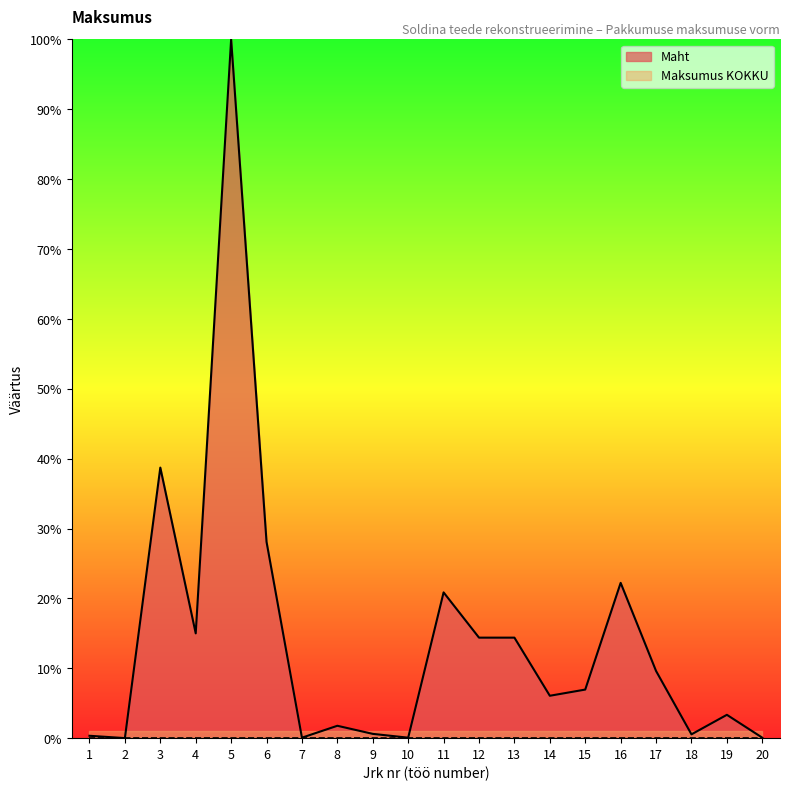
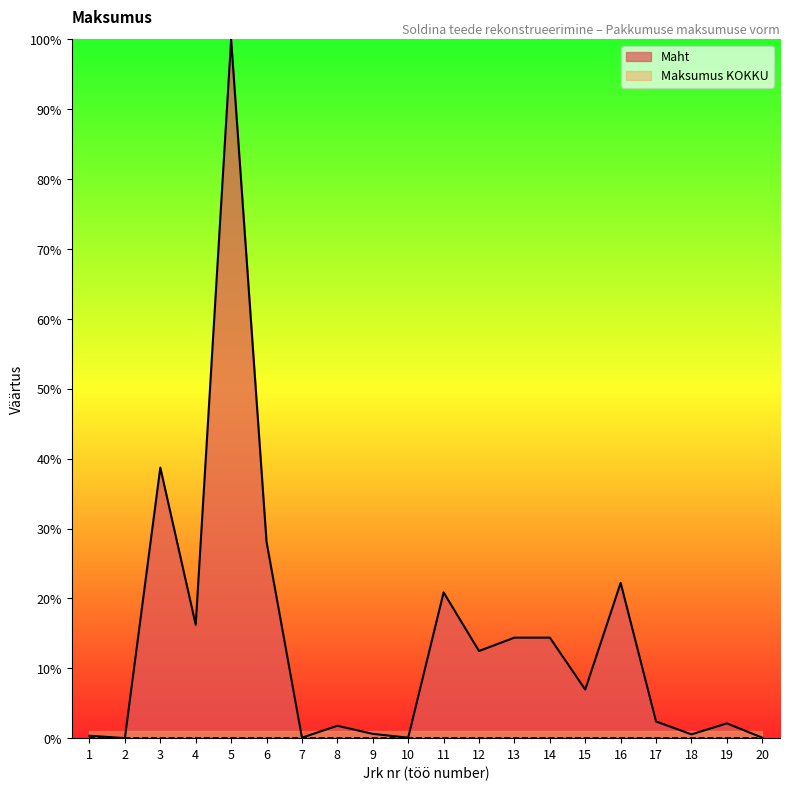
  {
    "Maht": {
      "3": "39%",
-     "4": "15%",
+     "4": "16%",
      "5": "100%",
      "6": "28%",
      "8": "2%",
      "9": "1%",
      "11": "21%",
-     "12": "14%",
+     "12": "12%",
      "13": "14%",
-     "14": "6%",
+     "14": "14%",
      "15": "7%",
      "16": "22%",
-     "17": "10%",
+     "17": "2%",
      "18": "1%",
-     "19": "3%"
+     "19": "2%"
    },
    "Maksumus KOKKU": {
      "1": "1%",
      "2": "1%",
      "3": "1%",
      "4": "1%",
      "5": "1%",
      "6": "1%",
      "7": "1%",
      "8": "1%",
      "9": "1%",
      "10": "1%",
      "11": "1%",
      "12": "1%",
      "13": "1%",
      "14": "1%",
      "15": "1%",
      "16": "1%",
      "17": "1%",
      "18": "1%",
      "19": "1%",
      "20": "1%"
    }
  }
